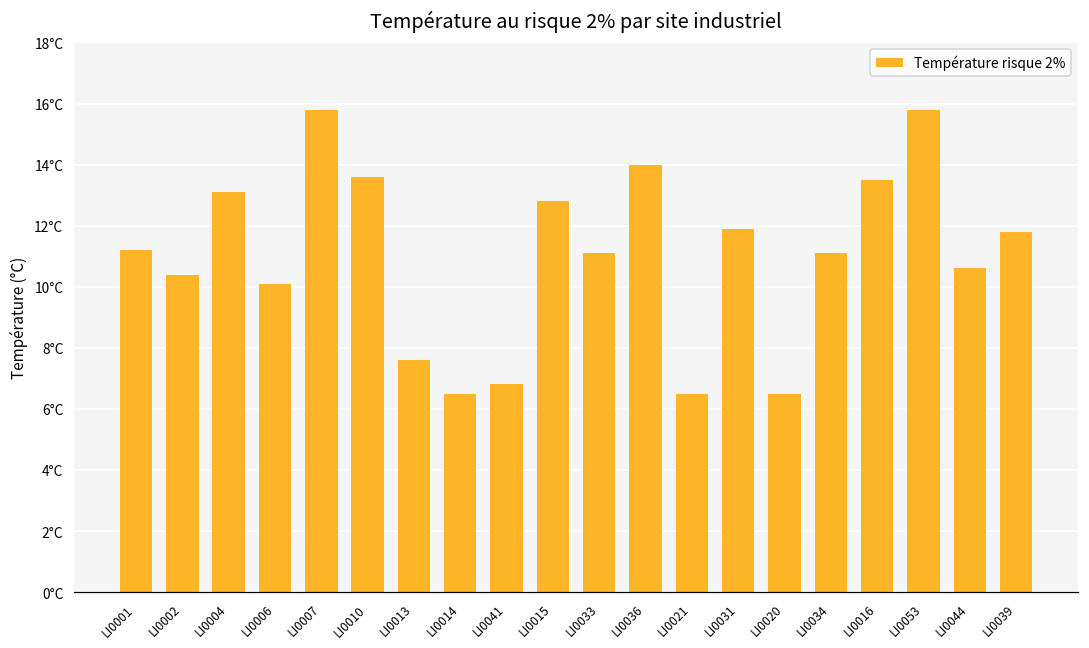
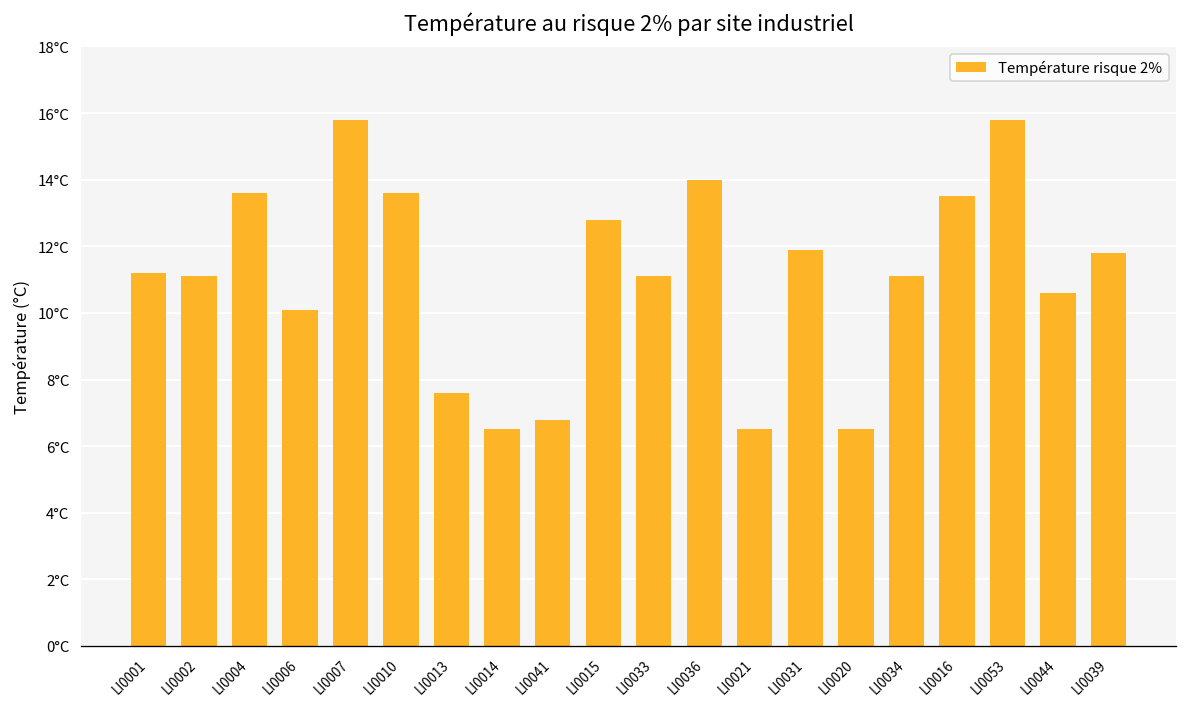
  {
    "LI0001": "11.2°C",
-   "LI0002": "10.4°C",
-   "LI0004": "13.1°C",
+   "LI0002": "11.1°C",
+   "LI0004": "13.6°C",
    "LI0006": "10.1°C",
    "LI0007": "15.8°C",
    "LI0010": "13.6°C",
    "LI0013": "7.6°C",
    "LI0014": "6.5°C",
    "LI0041": "6.8°C",
    "LI0015": "12.8°C",
    "LI0033": "11.1°C",
    "LI0036": "14.0°C",
    "LI0021": "6.5°C",
    "LI0031": "11.9°C",
    "LI0020": "6.5°C",
    "LI0034": "11.1°C",
    "LI0016": "13.5°C",
    "LI0053": "15.8°C",
    "LI0044": "10.6°C",
    "LI0039": "11.8°C"
  }
